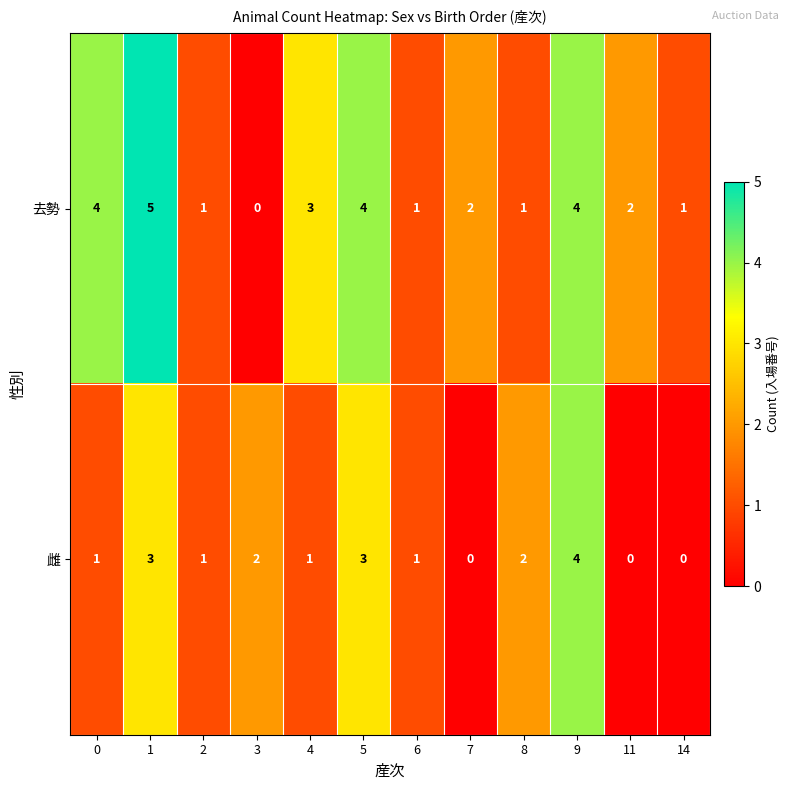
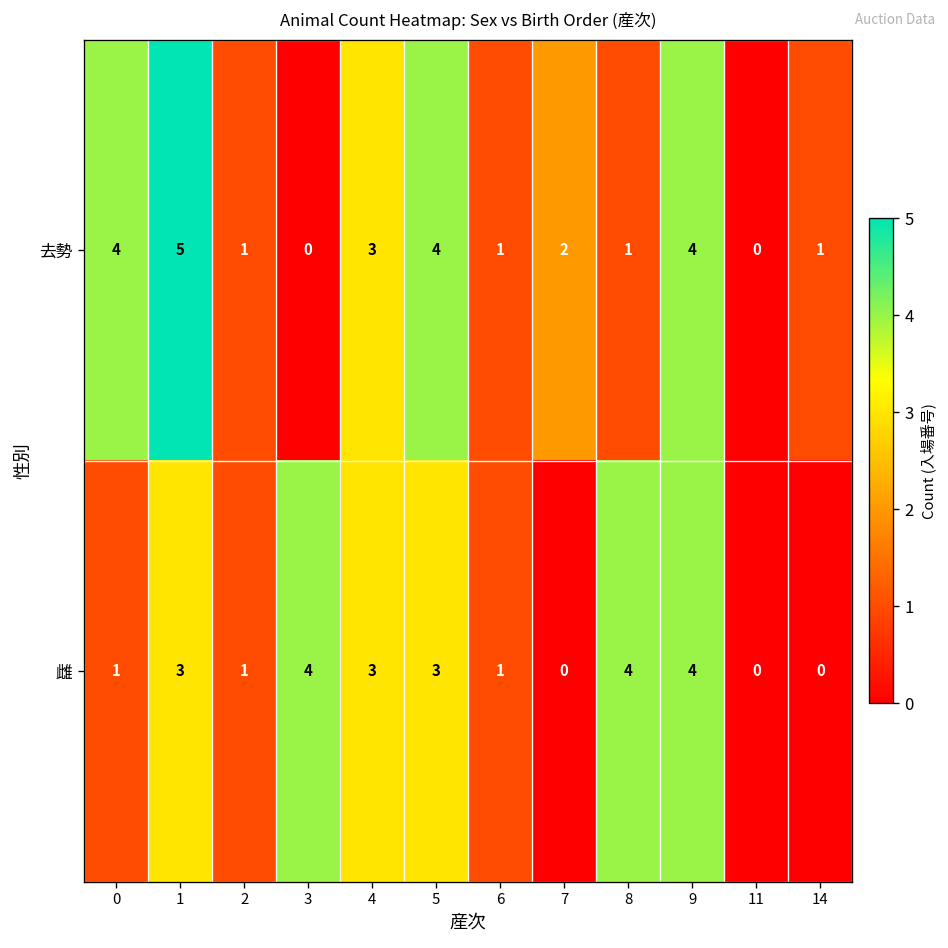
  {
    "去勢": {
      "0": 4,
      "1": 5,
      "2": 1,
      "3": 0,
      "4": 3,
      "5": 4,
      "6": 1,
      "7": 2,
      "8": 1,
      "9": 4,
-     "11": 2,
+     "11": 0,
      "14": 1
    },
    "雌": {
      "0": 1,
      "1": 3,
      "2": 1,
-     "3": 2,
-     "4": 1,
+     "3": 4,
+     "4": 3,
      "5": 3,
      "6": 1,
      "7": 0,
-     "8": 2,
+     "8": 4,
      "9": 4,
      "11": 0,
      "14": 0
    }
  }
